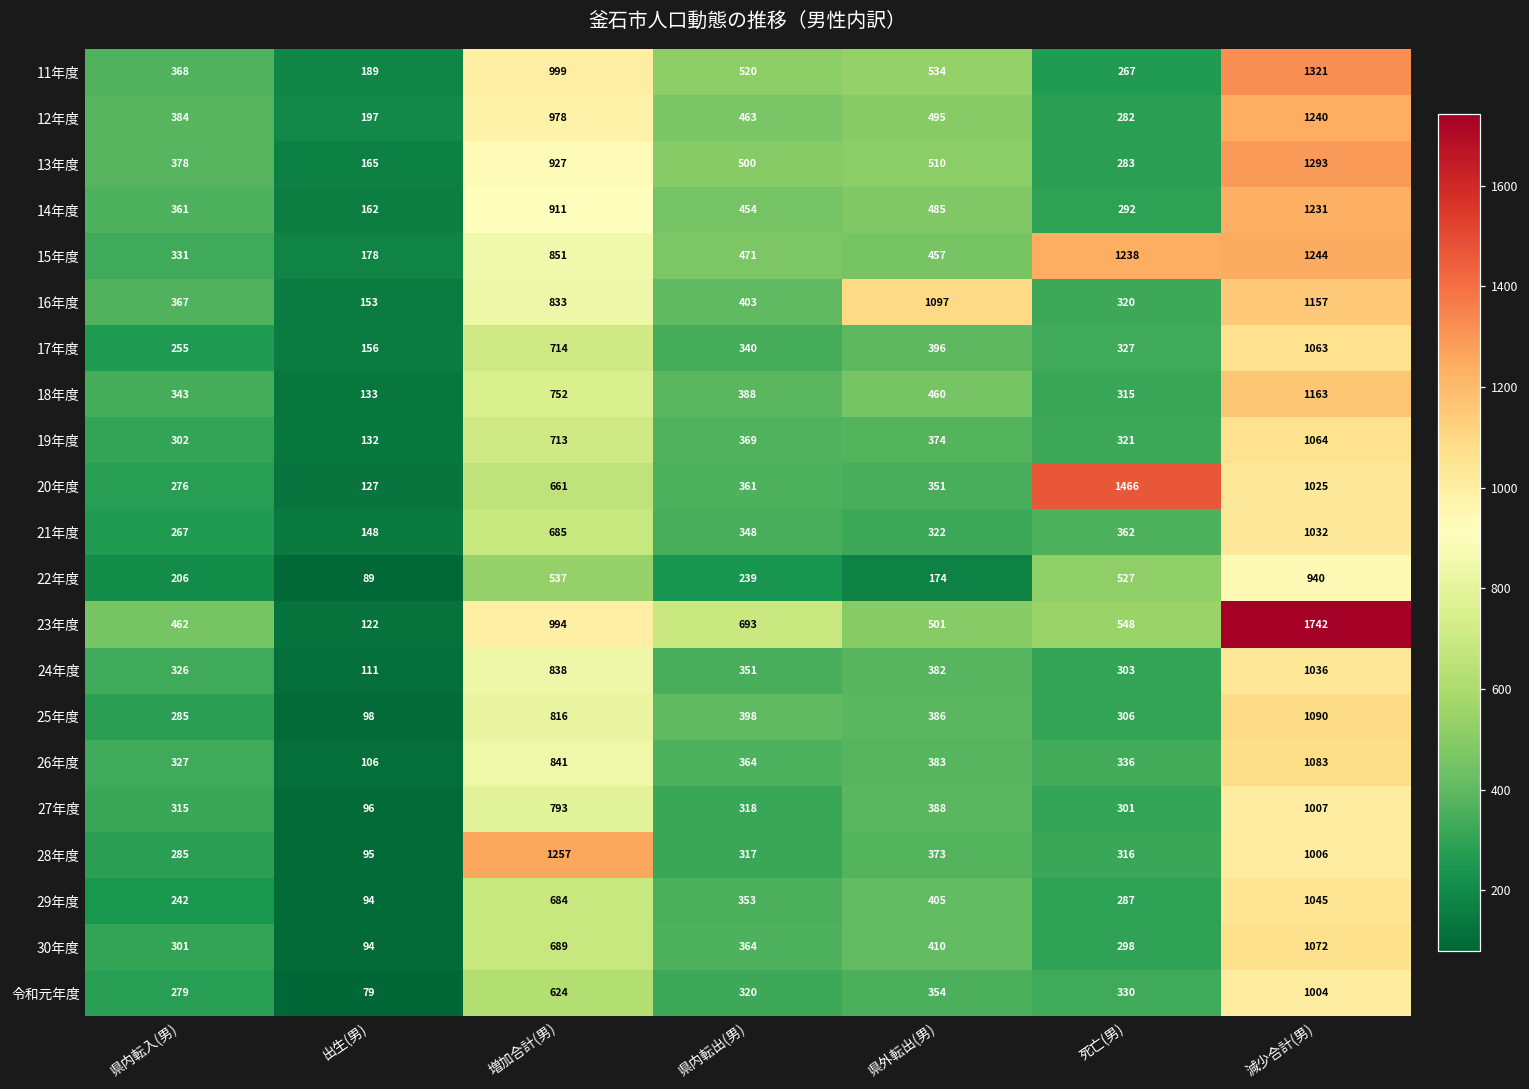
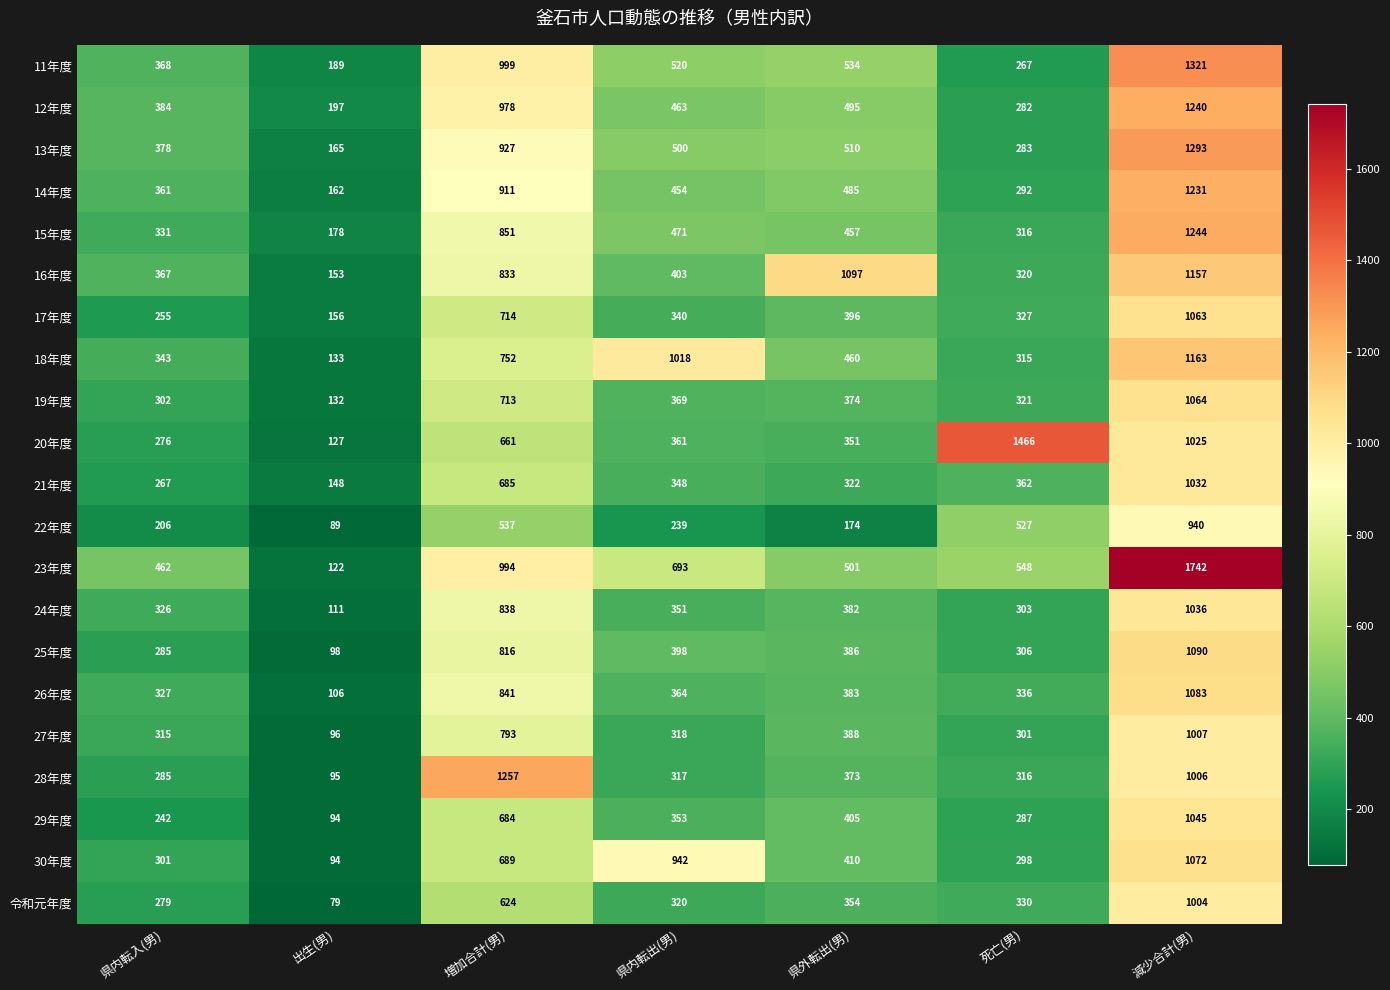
  {
    "11年度": {
      "県内転入(男)": 368,
      "出生(男)": 189,
      "増加合計(男)": 999,
      "県内転出(男)": 520,
      "県外転出(男)": 534,
      "死亡(男)": 267,
      "減少合計(男)": 1321
    },
    "12年度": {
      "県内転入(男)": 384,
      "出生(男)": 197,
      "増加合計(男)": 978,
      "県内転出(男)": 463,
      "県外転出(男)": 495,
      "死亡(男)": 282,
      "減少合計(男)": 1240
    },
    "13年度": {
      "県内転入(男)": 378,
      "出生(男)": 165,
      "増加合計(男)": 927,
      "県内転出(男)": 500,
      "県外転出(男)": 510,
      "死亡(男)": 283,
      "減少合計(男)": 1293
    },
    "14年度": {
      "県内転入(男)": 361,
      "出生(男)": 162,
      "増加合計(男)": 911,
      "県内転出(男)": 454,
      "県外転出(男)": 485,
      "死亡(男)": 292,
      "減少合計(男)": 1231
    },
    "15年度": {
      "県内転入(男)": 331,
      "出生(男)": 178,
      "増加合計(男)": 851,
      "県内転出(男)": 471,
      "県外転出(男)": 457,
-     "死亡(男)": 1238,
+     "死亡(男)": 316,
      "減少合計(男)": 1244
    },
    "16年度": {
      "県内転入(男)": 367,
      "出生(男)": 153,
      "増加合計(男)": 833,
      "県内転出(男)": 403,
      "県外転出(男)": 1097,
      "死亡(男)": 320,
      "減少合計(男)": 1157
    },
    "17年度": {
      "県内転入(男)": 255,
      "出生(男)": 156,
      "増加合計(男)": 714,
      "県内転出(男)": 340,
      "県外転出(男)": 396,
      "死亡(男)": 327,
      "減少合計(男)": 1063
    },
    "18年度": {
      "県内転入(男)": 343,
      "出生(男)": 133,
      "増加合計(男)": 752,
-     "県内転出(男)": 388,
+     "県内転出(男)": 1018,
      "県外転出(男)": 460,
      "死亡(男)": 315,
      "減少合計(男)": 1163
    },
    "19年度": {
      "県内転入(男)": 302,
      "出生(男)": 132,
      "増加合計(男)": 713,
      "県内転出(男)": 369,
      "県外転出(男)": 374,
      "死亡(男)": 321,
      "減少合計(男)": 1064
    },
    "20年度": {
      "県内転入(男)": 276,
      "出生(男)": 127,
      "増加合計(男)": 661,
      "県内転出(男)": 361,
      "県外転出(男)": 351,
      "死亡(男)": 1466,
      "減少合計(男)": 1025
    },
    "21年度": {
      "県内転入(男)": 267,
      "出生(男)": 148,
      "増加合計(男)": 685,
      "県内転出(男)": 348,
      "県外転出(男)": 322,
      "死亡(男)": 362,
      "減少合計(男)": 1032
    },
    "22年度": {
      "県内転入(男)": 206,
      "出生(男)": 89,
      "増加合計(男)": 537,
      "県内転出(男)": 239,
      "県外転出(男)": 174,
      "死亡(男)": 527,
      "減少合計(男)": 940
    },
    "23年度": {
      "県内転入(男)": 462,
      "出生(男)": 122,
      "増加合計(男)": 994,
      "県内転出(男)": 693,
      "県外転出(男)": 501,
      "死亡(男)": 548,
      "減少合計(男)": 1742
    },
    "24年度": {
      "県内転入(男)": 326,
      "出生(男)": 111,
      "増加合計(男)": 838,
      "県内転出(男)": 351,
      "県外転出(男)": 382,
      "死亡(男)": 303,
      "減少合計(男)": 1036
    },
    "25年度": {
      "県内転入(男)": 285,
      "出生(男)": 98,
      "増加合計(男)": 816,
      "県内転出(男)": 398,
      "県外転出(男)": 386,
      "死亡(男)": 306,
      "減少合計(男)": 1090
    },
    "26年度": {
      "県内転入(男)": 327,
      "出生(男)": 106,
      "増加合計(男)": 841,
      "県内転出(男)": 364,
      "県外転出(男)": 383,
      "死亡(男)": 336,
      "減少合計(男)": 1083
    },
    "27年度": {
      "県内転入(男)": 315,
      "出生(男)": 96,
      "増加合計(男)": 793,
      "県内転出(男)": 318,
      "県外転出(男)": 388,
      "死亡(男)": 301,
      "減少合計(男)": 1007
    },
    "28年度": {
      "県内転入(男)": 285,
      "出生(男)": 95,
      "増加合計(男)": 1257,
      "県内転出(男)": 317,
      "県外転出(男)": 373,
      "死亡(男)": 316,
      "減少合計(男)": 1006
    },
    "29年度": {
      "県内転入(男)": 242,
      "出生(男)": 94,
      "増加合計(男)": 684,
      "県内転出(男)": 353,
      "県外転出(男)": 405,
      "死亡(男)": 287,
      "減少合計(男)": 1045
    },
    "30年度": {
      "県内転入(男)": 301,
      "出生(男)": 94,
      "増加合計(男)": 689,
-     "県内転出(男)": 364,
+     "県内転出(男)": 942,
      "県外転出(男)": 410,
      "死亡(男)": 298,
      "減少合計(男)": 1072
    },
    "令和元年度": {
      "県内転入(男)": 279,
      "出生(男)": 79,
      "増加合計(男)": 624,
      "県内転出(男)": 320,
      "県外転出(男)": 354,
      "死亡(男)": 330,
      "減少合計(男)": 1004
    }
  }
